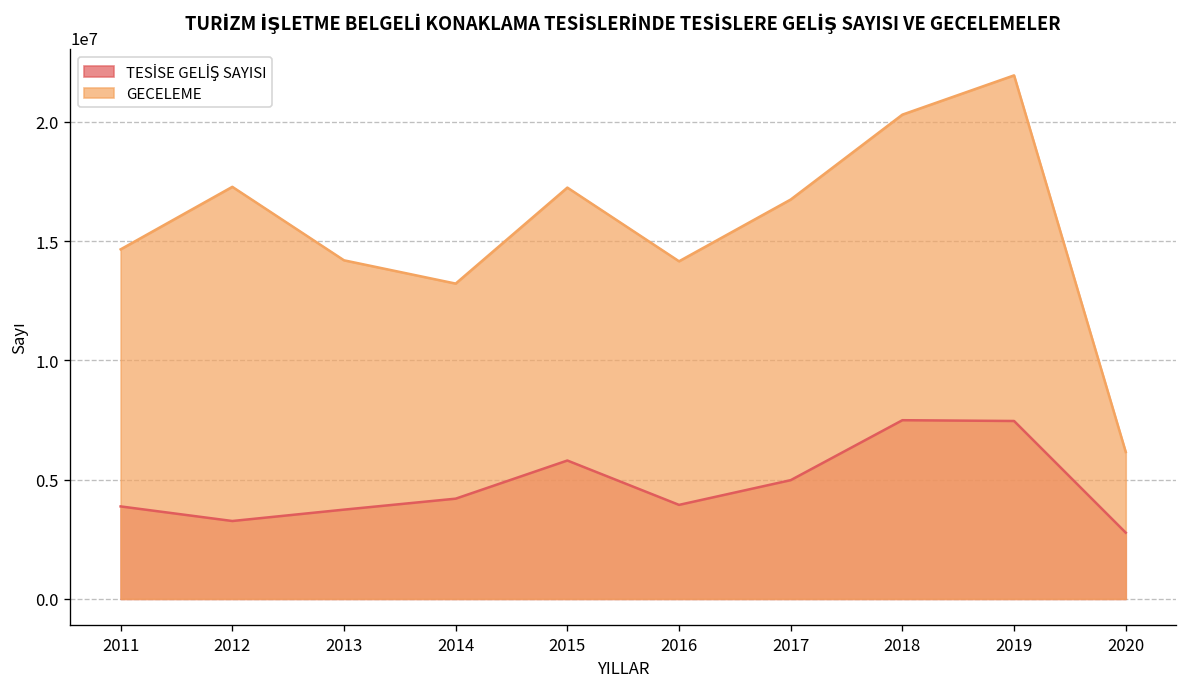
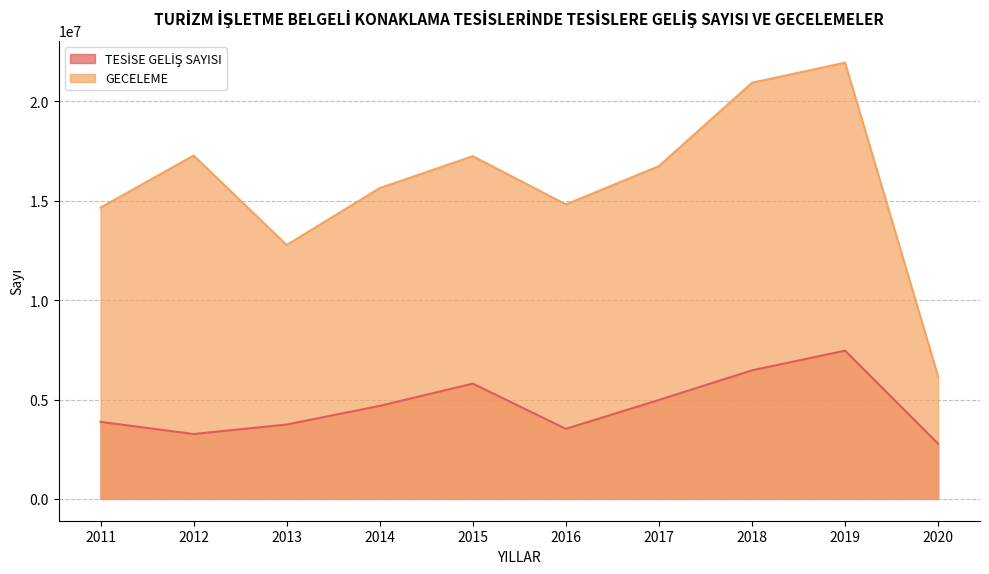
  {
    "TESİSE GELİŞ SAYISI": {
      "2011": 3900000,
      "2012": 3300000,
      "2013": 3700000,
-     "2014": 4200000,
+     "2014": 4700000,
      "2015": 5800000,
-     "2016": 3900000,
+     "2016": 3500000,
      "2017": 5000000,
-     "2018": 7500000,
+     "2018": 6500000,
      "2019": 7500000,
      "2020": 2800000
    },
    "GECELEME": {
      "2011": 14700000,
      "2012": 17300000,
-     "2013": 14200000,
-     "2014": 13200000,
+     "2013": 12800000,
+     "2014": 15600000,
      "2015": 17200000,
-     "2016": 14200000,
+     "2016": 14800000,
      "2017": 16700000,
-     "2018": 20300000,
+     "2018": 20900000,
      "2019": 22000000,
      "2020": 6200000
    }
  }
